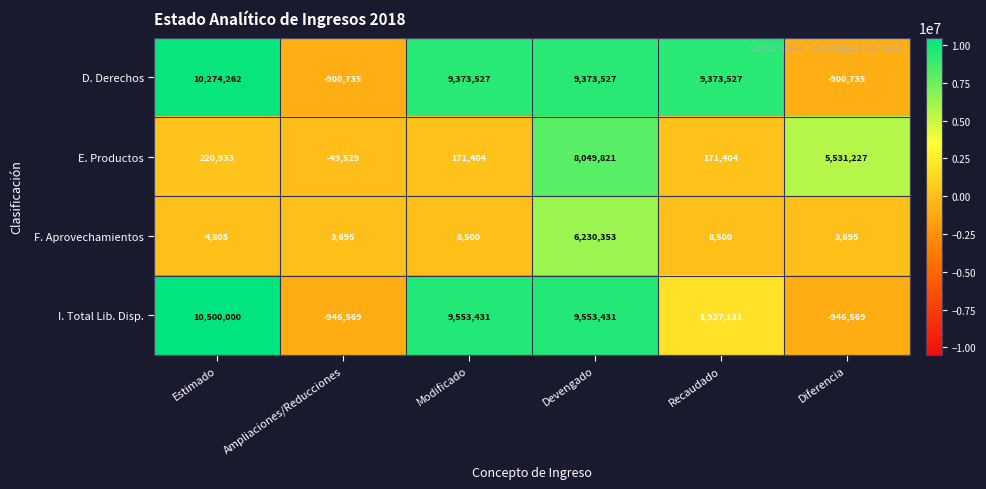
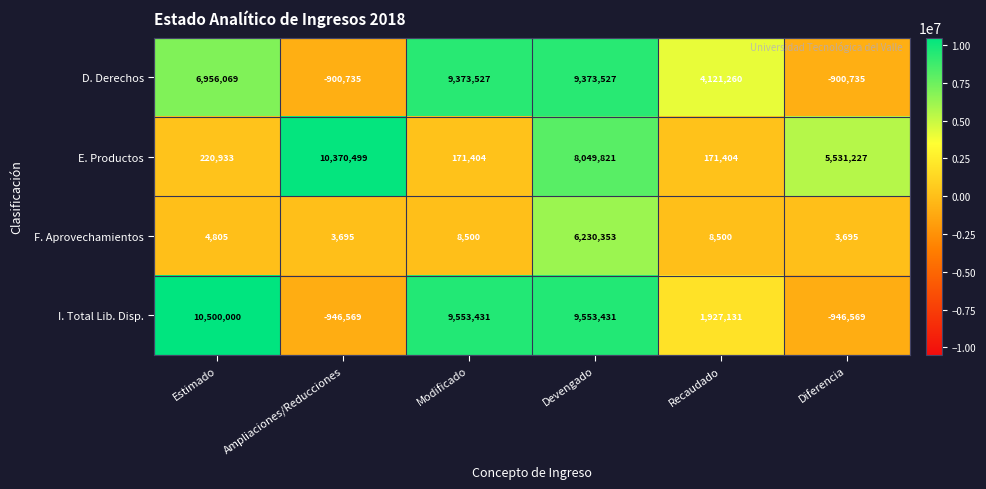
  {
    "D. Derechos": {
-     "Estimado": "10,274,262",
+     "Estimado": "6,956,069",
      "Ampliaciones/Reducciones": "-900,735",
      "Modificado": "9,373,527",
      "Devengado": "9,373,527",
-     "Recaudado": "9,373,527"
+     "Recaudado": "4,121,260"
    },
    "E. Productos": {
      "Estimado": "220,933",
-     "Ampliaciones/Reducciones": "-49,529",
+     "Ampliaciones/Reducciones": "10,370,499",
      "Modificado": "171,404",
      "Devengado": "8,049,821",
      "Recaudado": "171,404",
      "Diferencia": "5,531,227"
    },
    "F. Aprovechamientos": {
      "Estimado": "4,805",
      "Ampliaciones/Reducciones": "3,695",
      "Modificado": "8,500",
      "Devengado": "6,230,353",
      "Recaudado": "8,500",
      "Diferencia": "3,695"
    },
    "I. Total Lib. Disp.": {
      "Estimado": "10,500,000",
      "Ampliaciones/Reducciones": "-946,569",
      "Modificado": "9,553,431",
      "Devengado": "9,553,431",
      "Recaudado": "1,927,131",
      "Diferencia": "-946,569"
    }
  }
